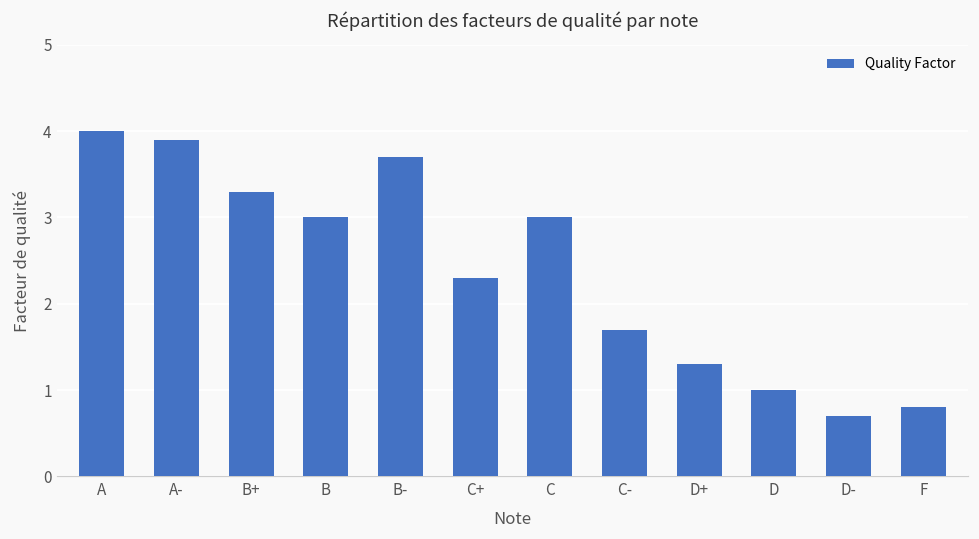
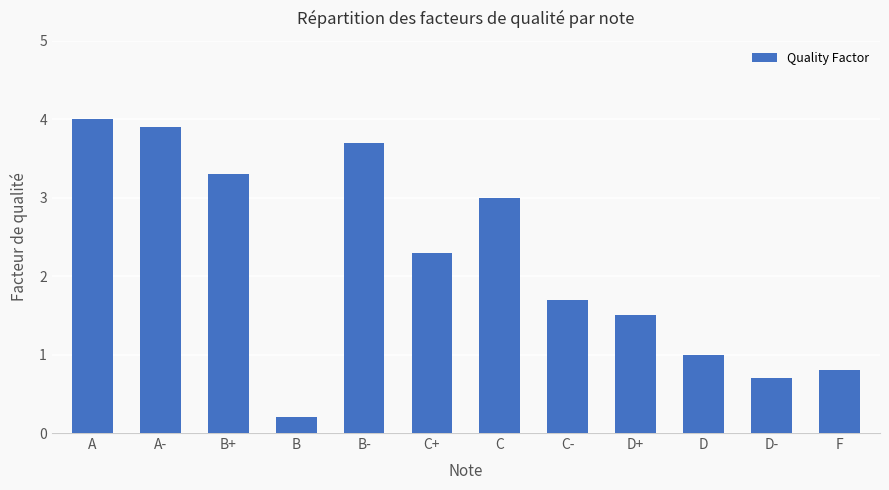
  {
    "A": 4.0,
    "A-": 3.9,
    "B+": 3.3,
-   "B": 3.0,
+   "B": 0.2,
    "B-": 3.7,
    "C+": 2.3,
    "C": 3.0,
    "C-": 1.7,
-   "D+": 1.3,
+   "D+": 1.5,
    "D": 1.0,
    "D-": 0.7,
    "F": 0.8
  }
